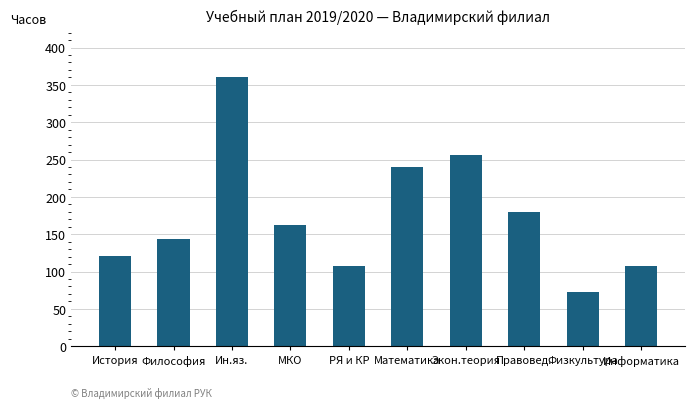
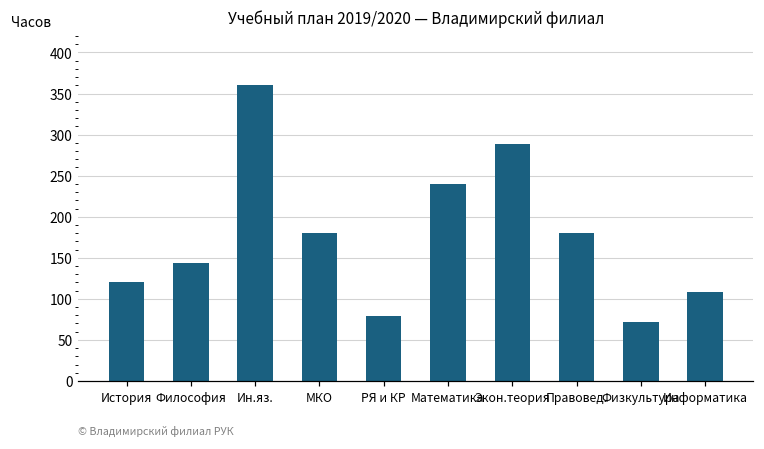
  {
    "История": 120,
    "Философия": 140,
    "Ин.яз.": 360,
-   "МКО": 160,
-   "РЯ и КР": 110,
+   "МКО": 180,
+   "РЯ и КР": 80,
    "Математика": 240,
-   "Экон.теория": 260,
+   "Экон.теория": 290,
    "Правовед.": 180
  }
